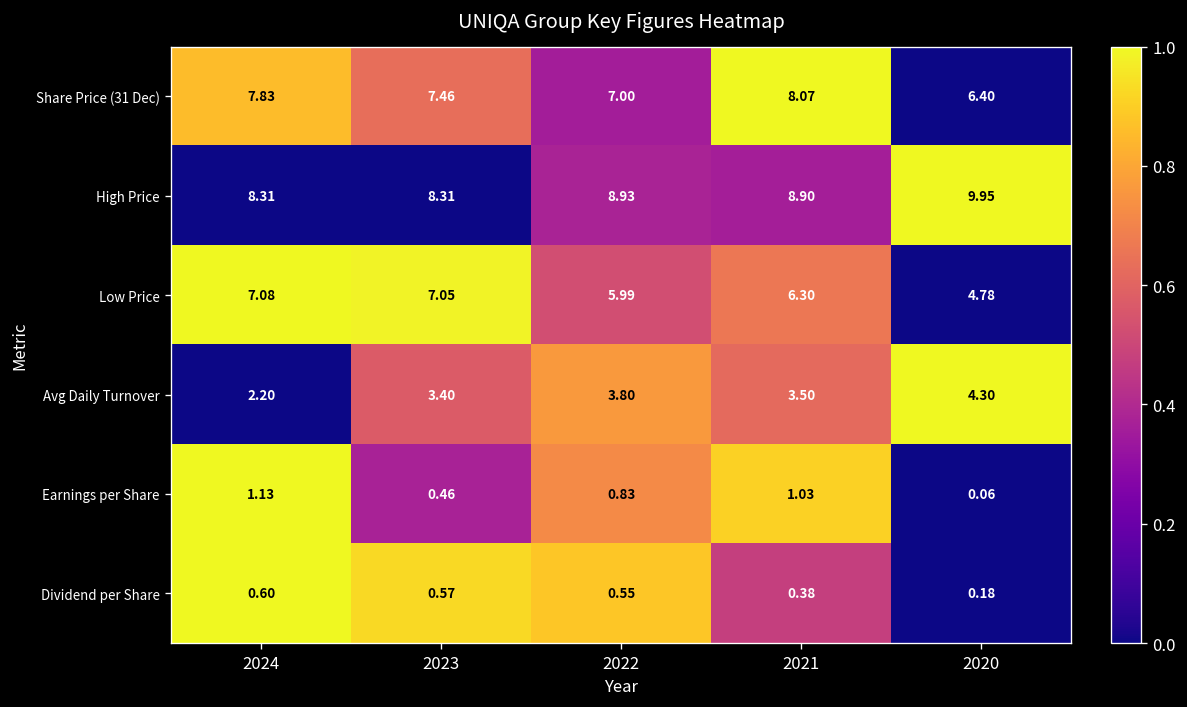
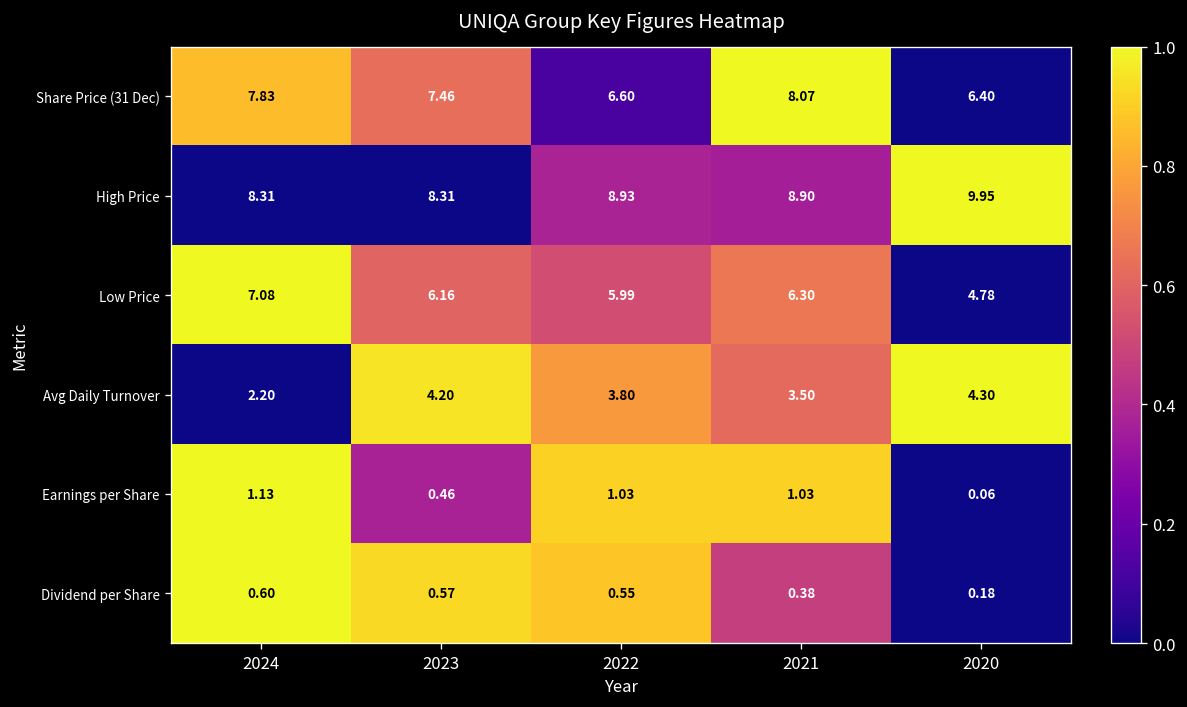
  {
    "Share Price (31 Dec)": {
      "2024": 7.83,
      "2023": 7.46,
-     "2022": 7.00,
+     "2022": 6.60,
      "2021": 8.07,
      "2020": 6.40
    },
    "High Price": {
      "2024": 8.31,
      "2023": 8.31,
      "2022": 8.93,
      "2021": 8.90,
      "2020": 9.95
    },
    "Low Price": {
      "2024": 7.08,
-     "2023": 7.05,
+     "2023": 6.16,
      "2022": 5.99,
      "2021": 6.30,
      "2020": 4.78
    },
    "Avg Daily Turnover": {
      "2024": 2.20,
-     "2023": 3.40,
+     "2023": 4.20,
      "2022": 3.80,
      "2021": 3.50,
      "2020": 4.30
    },
    "Earnings per Share": {
      "2024": 1.13,
      "2023": 0.46,
-     "2022": 0.83,
+     "2022": 1.03,
      "2021": 1.03,
      "2020": 0.06
    },
    "Dividend per Share": {
      "2024": 0.60,
      "2023": 0.57,
      "2022": 0.55,
      "2021": 0.38,
      "2020": 0.18
    }
  }
